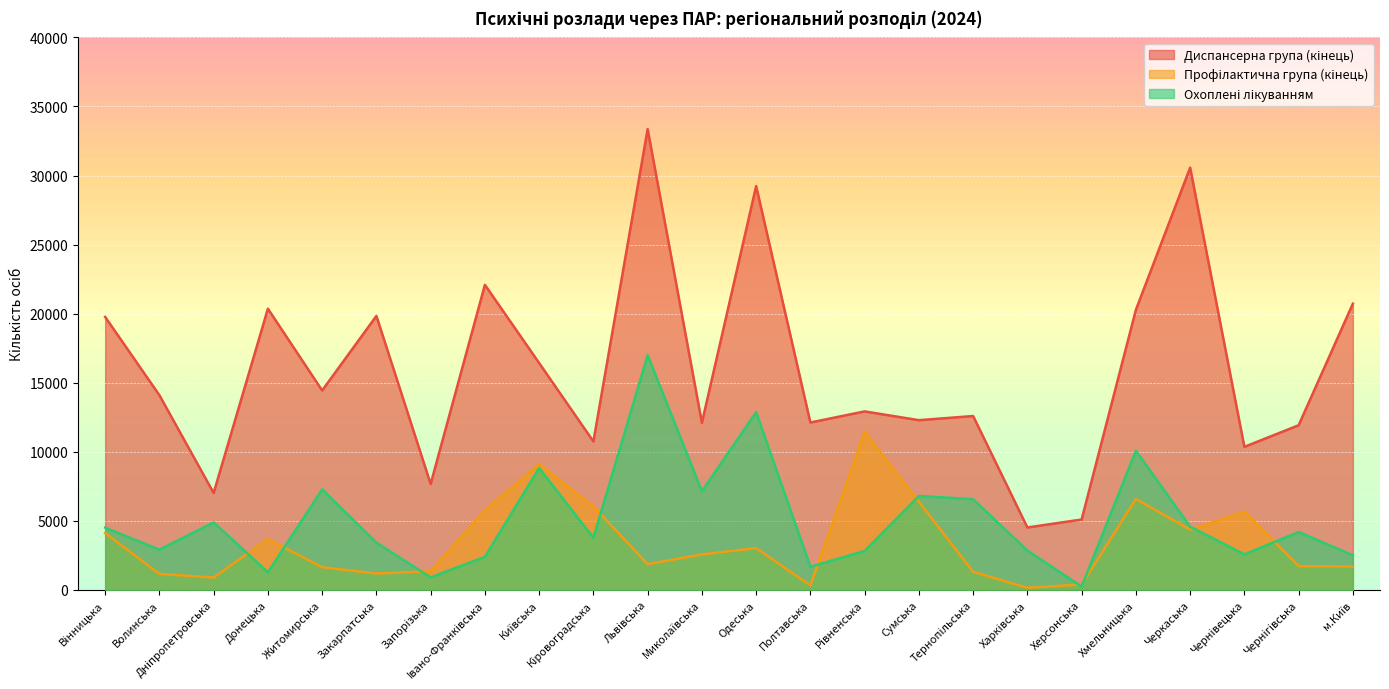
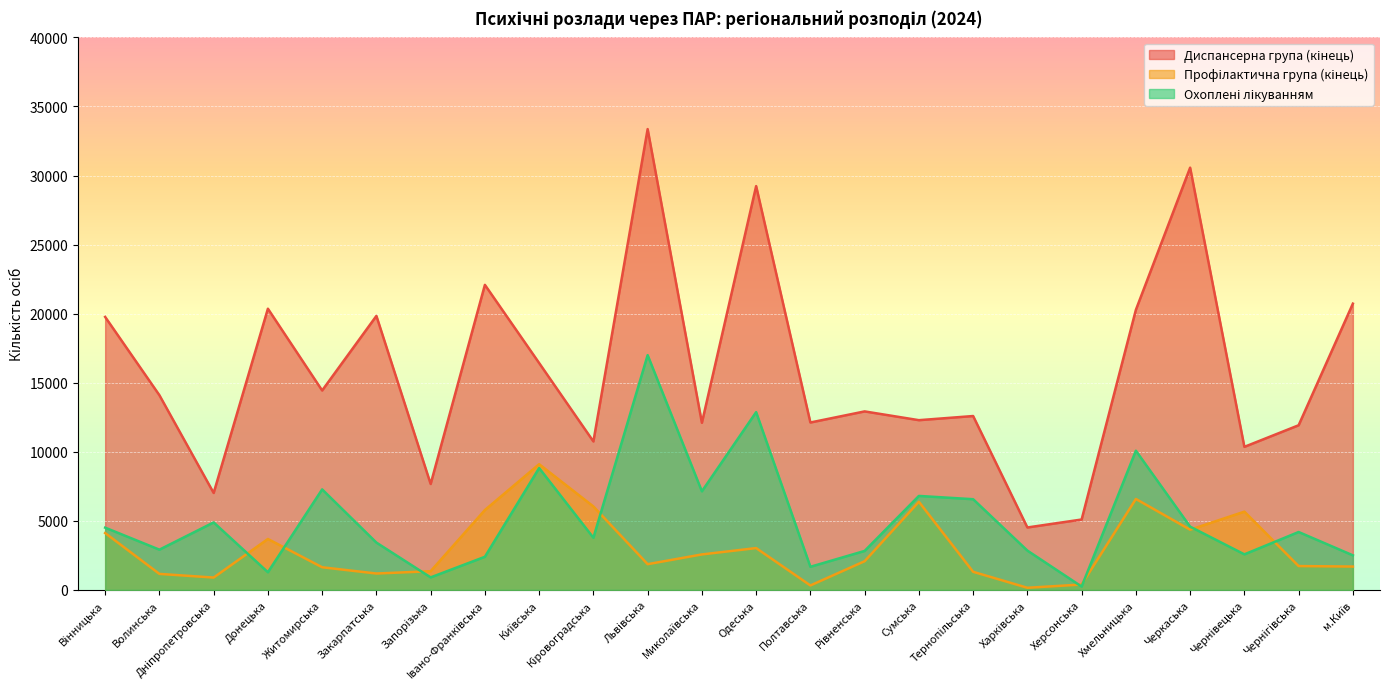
  {
    "Диспансерна група (кінець)": {
      "Вінницька": 19800,
      "Волинська": 14100,
      "Дніпропетровська": 7000,
      "Донецька": 20400,
      "Житомирська": 14400,
      "Закарпатська": 19800,
      "Запорізька": 7700,
      "Івано-Франківська": 22100,
      "Київська": 16400,
      "Кіровоградська": 10700,
      "Львівська": 33400,
      "Миколаївська": 12100,
      "Одеська": 29200,
      "Полтавська": 12100,
      "Рівненська": 12900,
      "Сумська": 12300,
      "Тернопільська": 12600,
      "Харківська": 4500,
      "Херсонська": 5100,
      "Хмельницька": 20300,
      "Черкаська": 30600,
      "Чернівецька": 10400,
      "Чернігівська": 11900,
      "м.Київ": 20700
    },
    "Профілактична група (кінець)": {
      "Вінницька": 4100,
      "Волинська": 1200,
      "Дніпропетровська": 900,
      "Донецька": 3700,
      "Житомирська": 1600,
      "Закарпатська": 1200,
      "Запорізька": 1400,
      "Івано-Франківська": 5800,
      "Київська": 9100,
      "Кіровоградська": 6000,
      "Львівська": 1900,
      "Миколаївська": 2600,
      "Одеська": 3000,
      "Полтавська": 300,
-     "Рівненська": 11500,
+     "Рівненська": 2100,
      "Сумська": 6400,
      "Тернопільська": 1300,
      "Харківська": 200,
      "Хмельницька": 6600,
      "Черкаська": 4400,
      "Чернівецька": 5700,
      "Чернігівська": 1700,
      "м.Київ": 1700
    },
    "Охоплені лікуванням": {
      "Вінницька": 4500,
      "Волинська": 2900,
      "Дніпропетровська": 4900,
      "Донецька": 1300,
      "Житомирська": 7300,
      "Закарпатська": 3400,
      "Запорізька": 900,
      "Івано-Франківська": 2400,
      "Київська": 8800,
      "Кіровоградська": 3800,
      "Львівська": 17000,
      "Миколаївська": 7100,
      "Одеська": 12900,
      "Полтавська": 1700,
      "Рівненська": 2800,
      "Сумська": 6800,
      "Тернопільська": 6600,
      "Харківська": 2800,
      "Хмельницька": 10100,
      "Черкаська": 4600,
      "Чернівецька": 2600,
      "Чернігівська": 4200,
      "м.Київ": 2500
    }
  }
